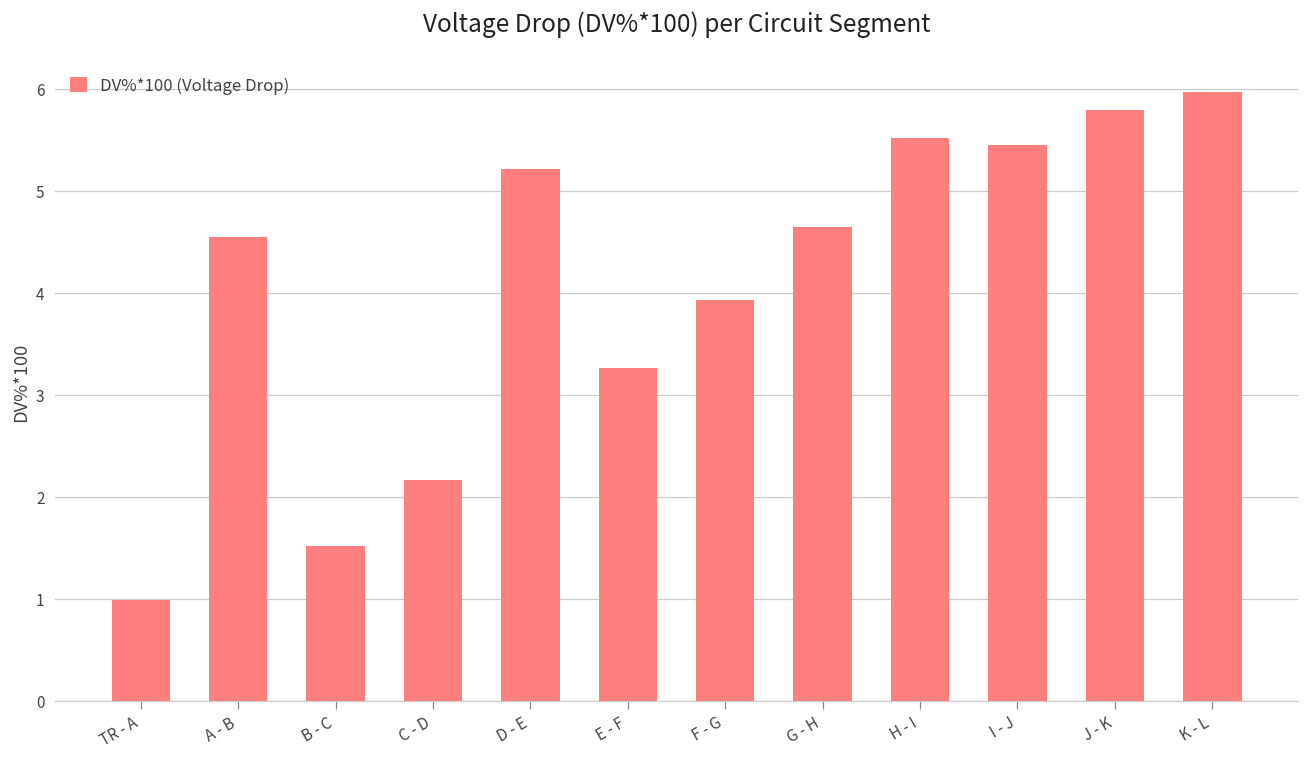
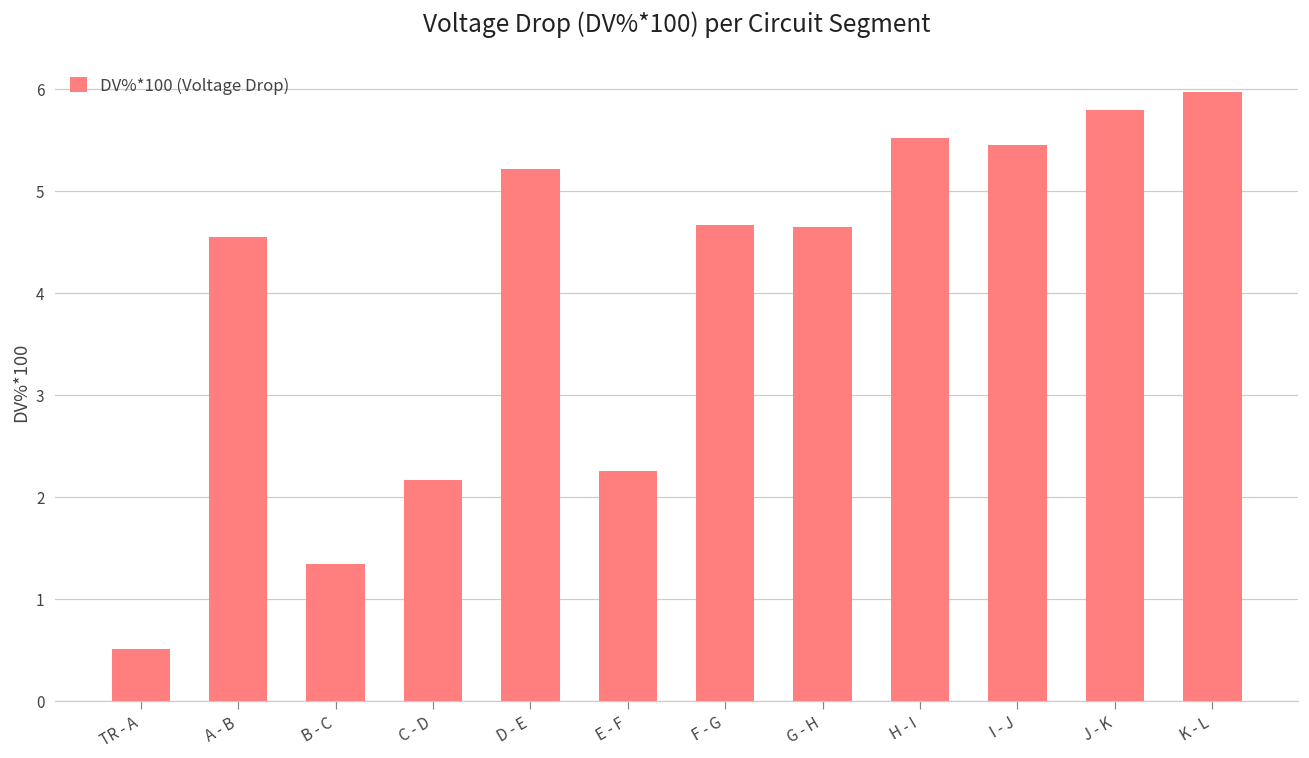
  {
-   "TR - A": 1.0,
+   "TR - A": 0.5,
    "A - B": 4.5,
-   "B - C": 1.5,
+   "B - C": 1.3,
    "C - D": 2.2,
    "D - E": 5.2,
-   "E - F": 3.3,
-   "F - G": 3.9,
+   "E - F": 2.3,
+   "F - G": 4.7,
    "G - H": 4.6,
    "H - I": 5.5,
    "I - J": 5.4,
    "J - K": 5.8,
    "K - L": 6.0
  }
